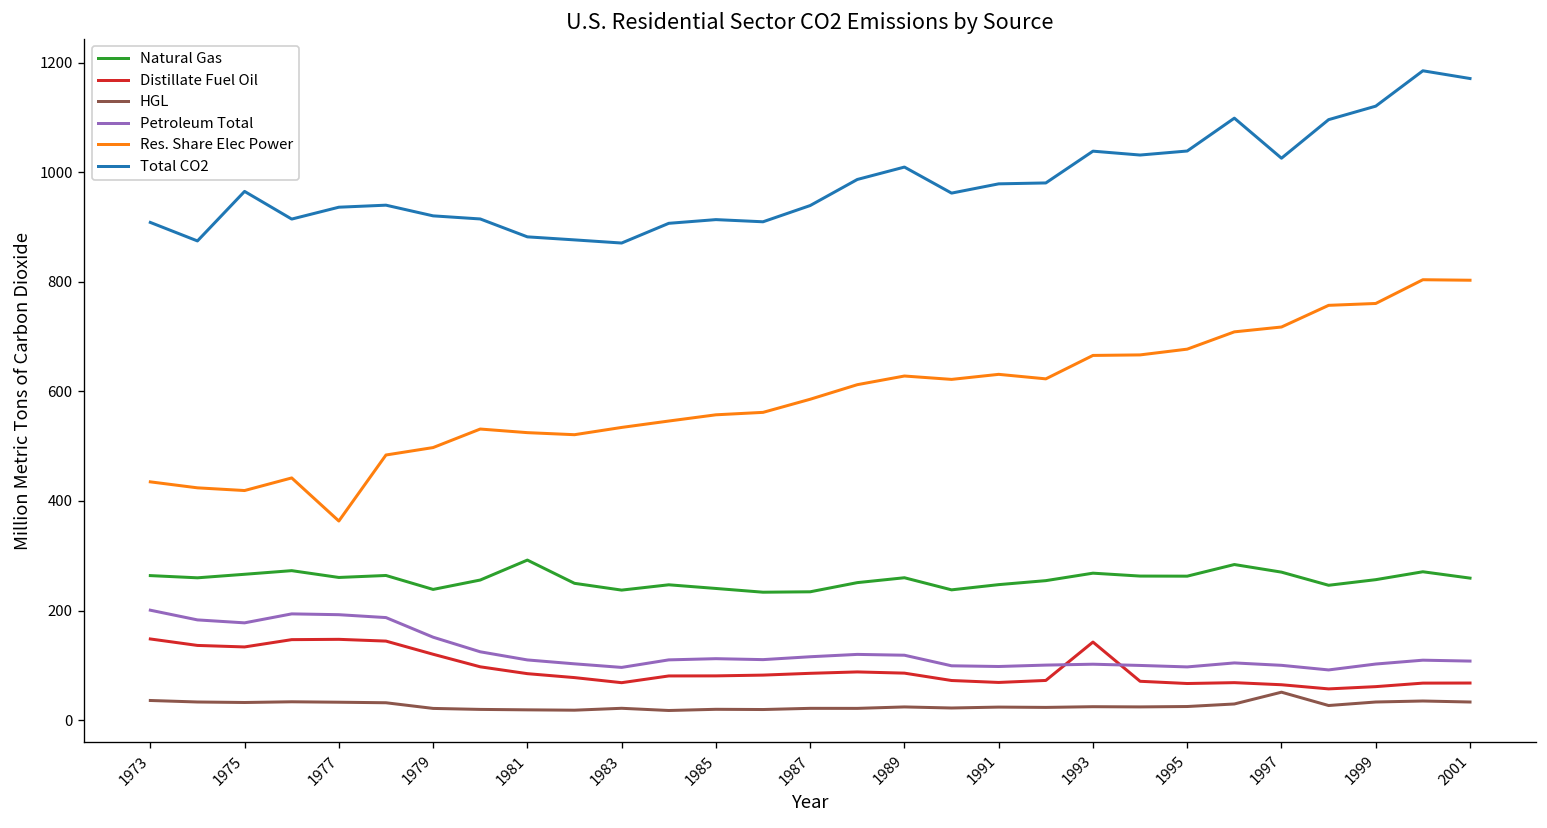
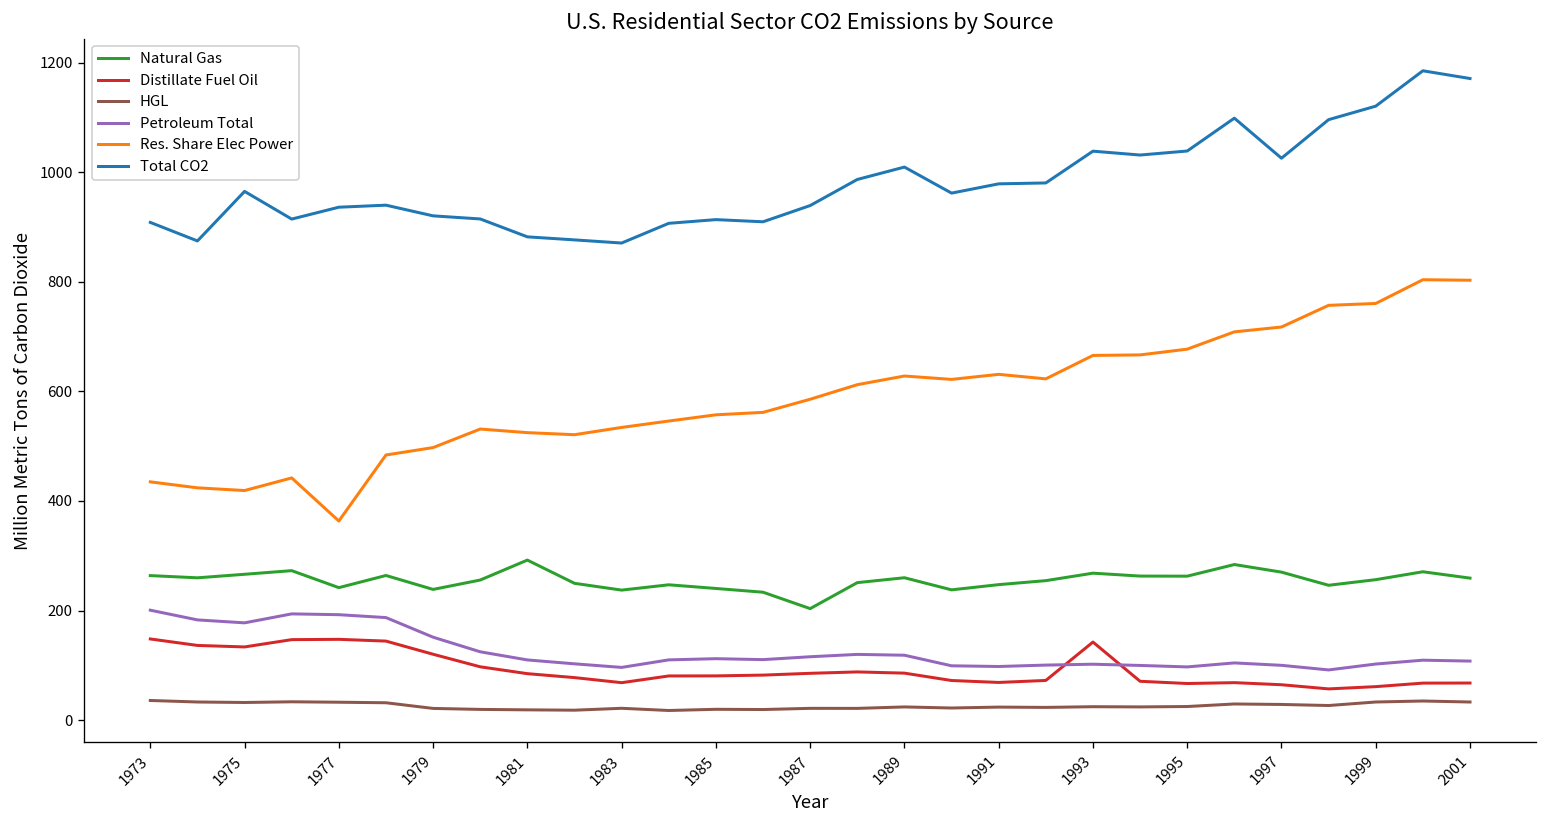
  {
    "Natural Gas": {
      "1973": 260,
      "1975": 270,
-     "1977": 260,
+     "1977": 240,
      "1979": 240,
      "1981": 290,
      "1983": 240,
      "1985": 240,
-     "1987": 230,
+     "1987": 200,
      "1989": 260,
      "1991": 250,
      "1993": 270,
      "1995": 260,
      "1997": 270,
      "1999": 260,
      "2001": 260
    },
    "Distillate Fuel Oil": {
      "1973": 150,
      "1975": 130,
      "1977": 150,
      "1979": 120,
      "1981": 80,
      "1983": 70,
      "1985": 80,
      "1987": 90,
      "1989": 90,
      "1991": 70,
      "1993": 140,
      "1995": 70,
      "1997": 60,
      "1999": 60,
      "2001": 70
    },
    "HGL": {
      "1973": 40,
      "1975": 30,
      "1977": 30,
      "1979": 20,
      "1981": 20,
      "1983": 20,
      "1985": 20,
      "1987": 20,
      "1989": 20,
      "1991": 20,
      "1993": 20,
      "1995": 20,
-     "1997": 50,
+     "1997": 30,
      "1999": 30,
      "2001": 30
    },
    "Petroleum Total": {
      "1973": 200,
      "1975": 180,
      "1977": 190,
      "1979": 150,
      "1981": 110,
      "1983": 100,
      "1985": 110,
      "1987": 120,
      "1989": 120,
      "1991": 100,
      "1993": 100,
      "1995": 100,
      "1997": 100,
      "1999": 100,
      "2001": 110
    },
    "Res. Share Elec Power": {
      "1973": 430,
      "1975": 420,
      "1977": 360,
      "1979": 500,
      "1981": 520,
      "1983": 530,
      "1985": 560,
      "1987": 590,
      "1989": 630,
      "1991": 630,
      "1993": 670,
      "1995": 680,
      "1997": 720,
      "1999": 760,
      "2001": 800
    },
    "Total CO2": {
      "1973": 910,
      "1975": 960,
      "1977": 940,
      "1979": 920,
      "1981": 880,
      "1983": 870,
      "1985": 910,
      "1987": 940,
      "1989": 1010,
      "1991": 980,
      "1993": 1040,
      "1995": 1040,
      "1997": 1030,
      "1999": 1120,
      "2001": 1170
    }
  }
